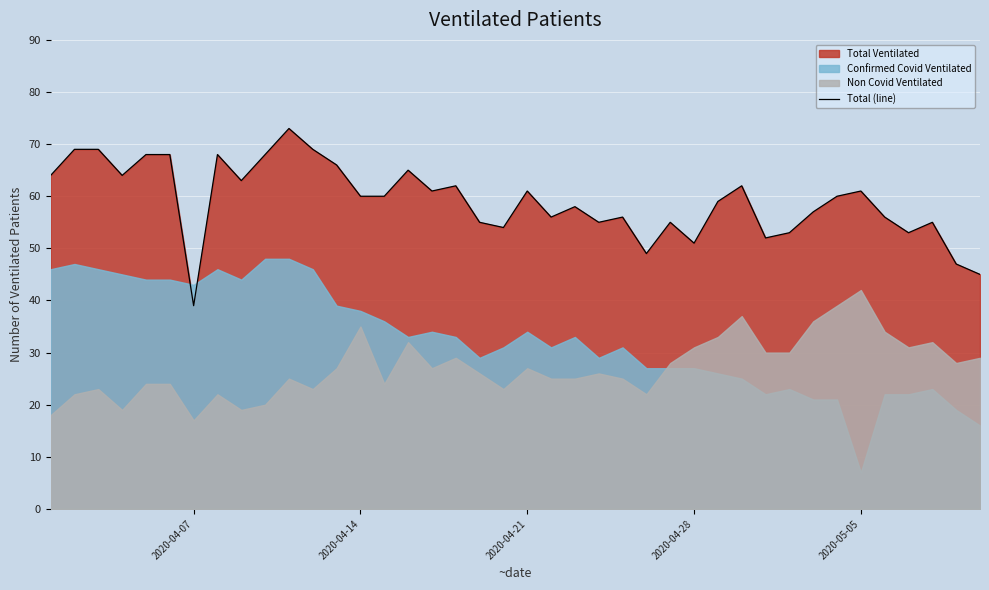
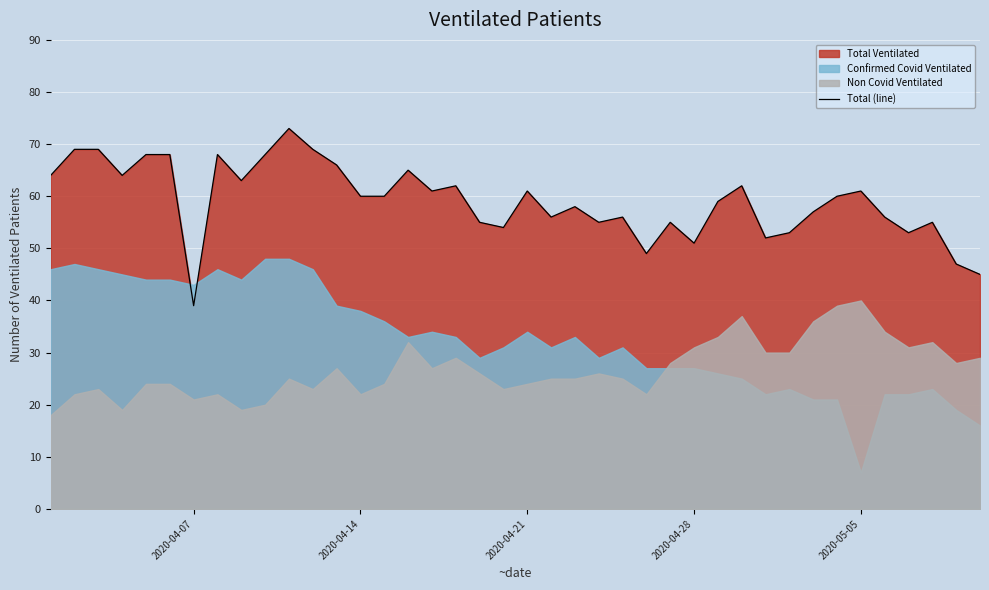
  {
    "Total Ventilated": {
      "2020-04-07": 39,
      "2020-04-14": 60,
      "2020-04-21": 61,
      "2020-04-28": 51,
      "2020-05-05": 61
    },
    "Confirmed Covid Ventilated": {
      "2020-04-07": 43,
      "2020-04-14": 38,
      "2020-04-21": 34,
      "2020-04-28": 27,
      "2020-05-05": 7
    },
    "Non Covid Ventilated": {
-     "2020-04-07": 17,
-     "2020-04-14": 35,
-     "2020-04-21": 27,
+     "2020-04-07": 21,
+     "2020-04-14": 22,
+     "2020-04-21": 24,
      "2020-04-28": 31,
-     "2020-05-05": 42
+     "2020-05-05": 40
    }
  }
